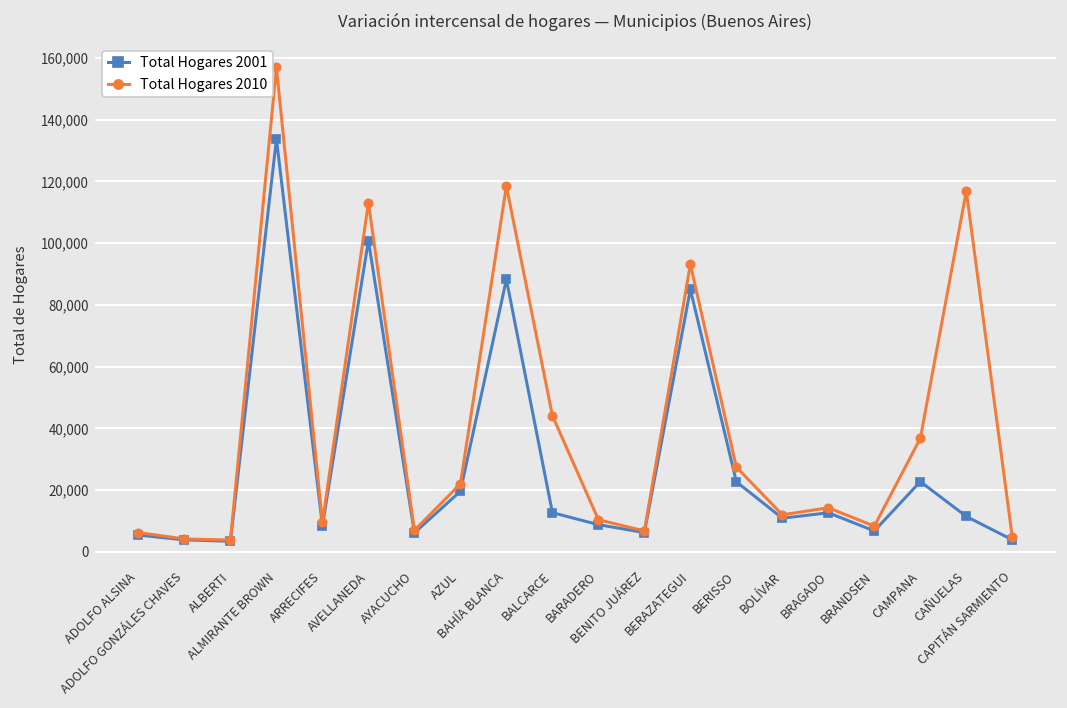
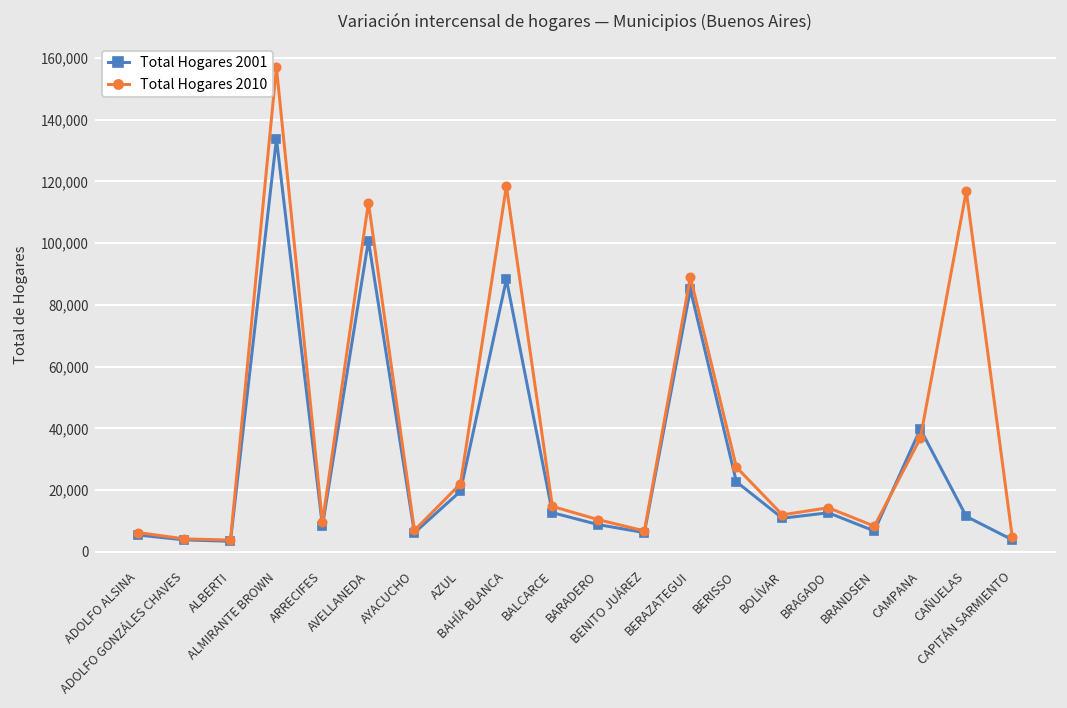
  {
    "Total Hogares 2001": {
      "ALMIRANTE BROWN": "134,000",
      "ARRECIFES": "8,000",
      "AVELLANEDA": "101,000",
      "AZUL": "20,000",
      "BAHÍA BLANCA": "88,000",
      "BALCARCE": "13,000",
      "BARADERO": "9,000",
      "BERAZATEGUI": "85,000",
      "BERISSO": "23,000",
      "BOLÍVAR": "11,000",
      "BRAGADO": "13,000",
      "BRANDSEN": "7,000",
-     "CAMPANA": "23,000",
+     "CAMPANA": "40,000",
      "CAÑUELAS": "11,000"
    },
    "Total Hogares 2010": {
      "ALMIRANTE BROWN": "157,000",
      "ARRECIFES": "10,000",
      "AVELLANEDA": "113,000",
      "AZUL": "22,000",
      "BAHÍA BLANCA": "118,000",
-     "BALCARCE": "44,000",
+     "BALCARCE": "15,000",
      "BARADERO": "10,000",
-     "BERAZATEGUI": "93,000",
+     "BERAZATEGUI": "89,000",
      "BERISSO": "27,000",
      "BOLÍVAR": "12,000",
      "BRAGADO": "14,000",
      "BRANDSEN": "8,000",
      "CAMPANA": "37,000",
      "CAÑUELAS": "117,000"
    }
  }
